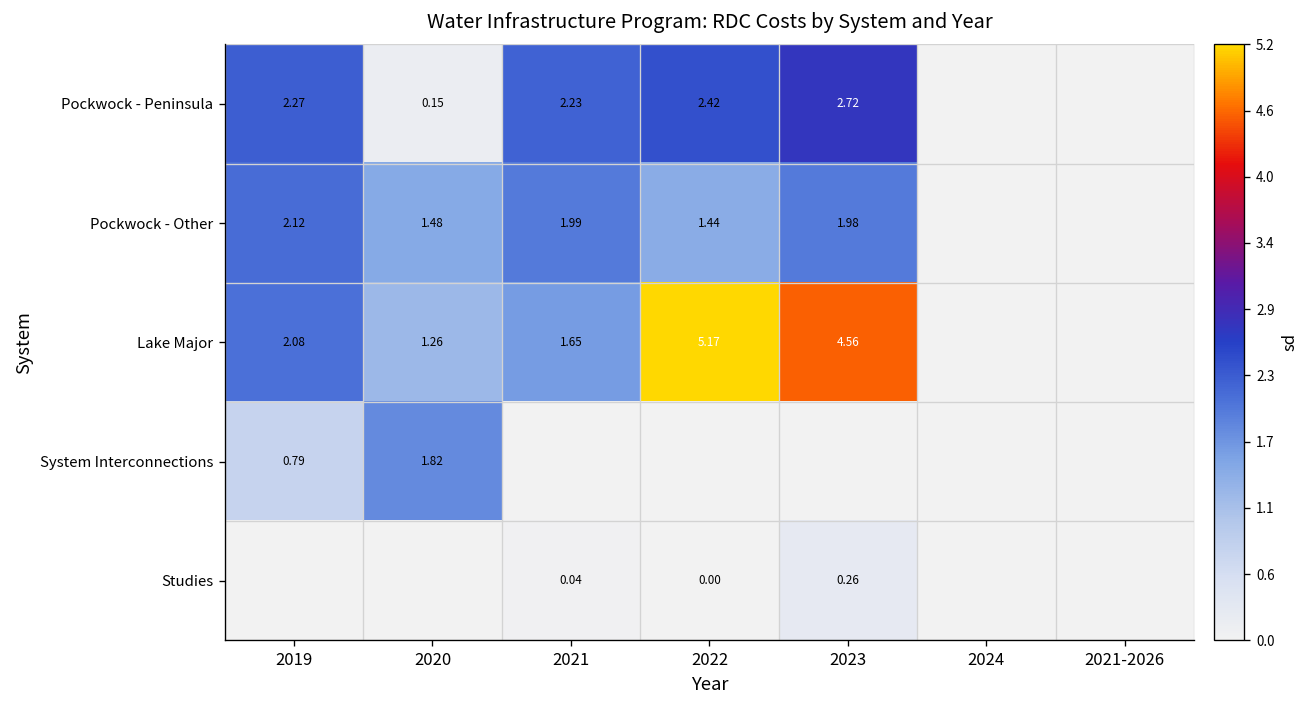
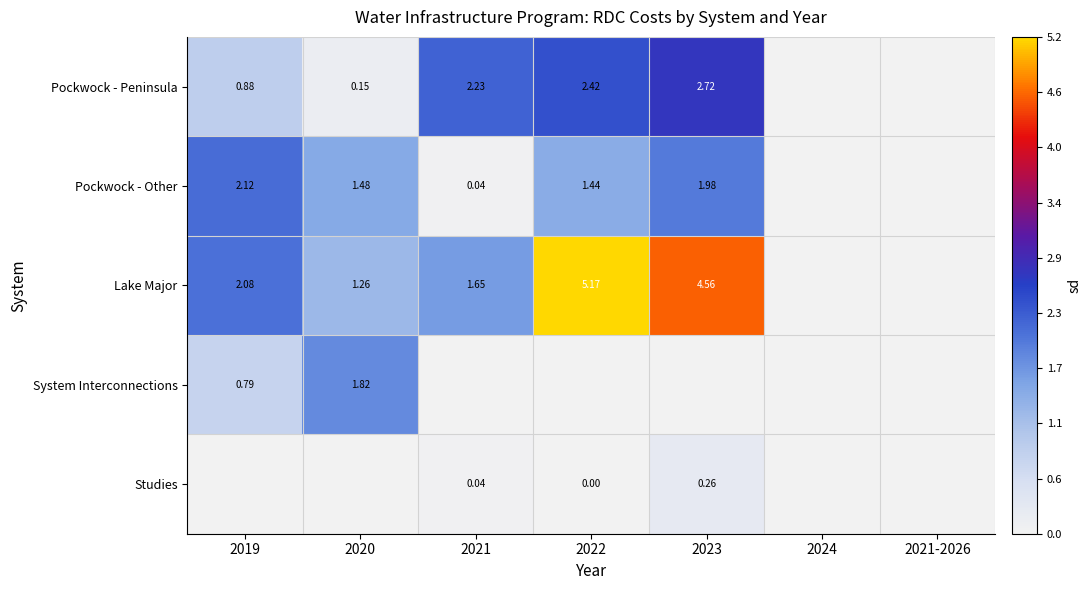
  {
    "Pockwock - Peninsula": {
-     "2019": 2.27,
+     "2019": 0.88,
      "2020": 0.15,
      "2021": 2.23,
      "2022": 2.42,
      "2023": 2.72
    },
    "Pockwock - Other": {
      "2019": 2.12,
      "2020": 1.48,
-     "2021": 1.99,
+     "2021": 0.04,
      "2022": 1.44,
      "2023": 1.98
    },
    "Lake Major": {
      "2019": 2.08,
      "2020": 1.26,
      "2021": 1.65,
      "2022": 5.17,
      "2023": 4.56
    },
    "System Interconnections": {
      "2019": 0.79,
      "2020": 1.82
    },
    "Studies": {
      "2021": 0.04,
      "2022": 0.00,
      "2023": 0.26
    }
  }
